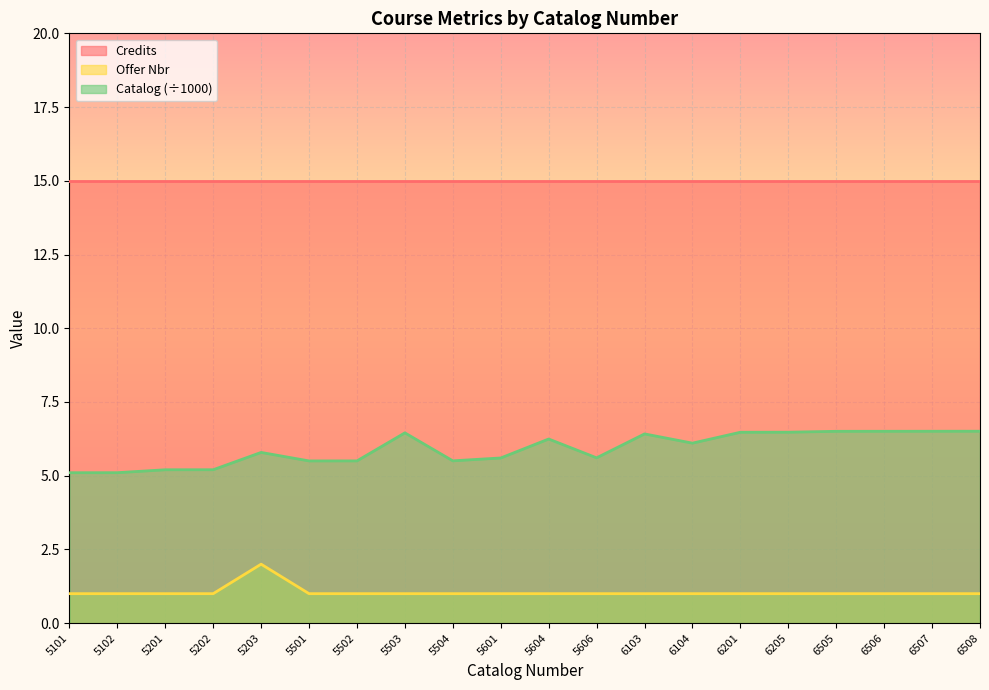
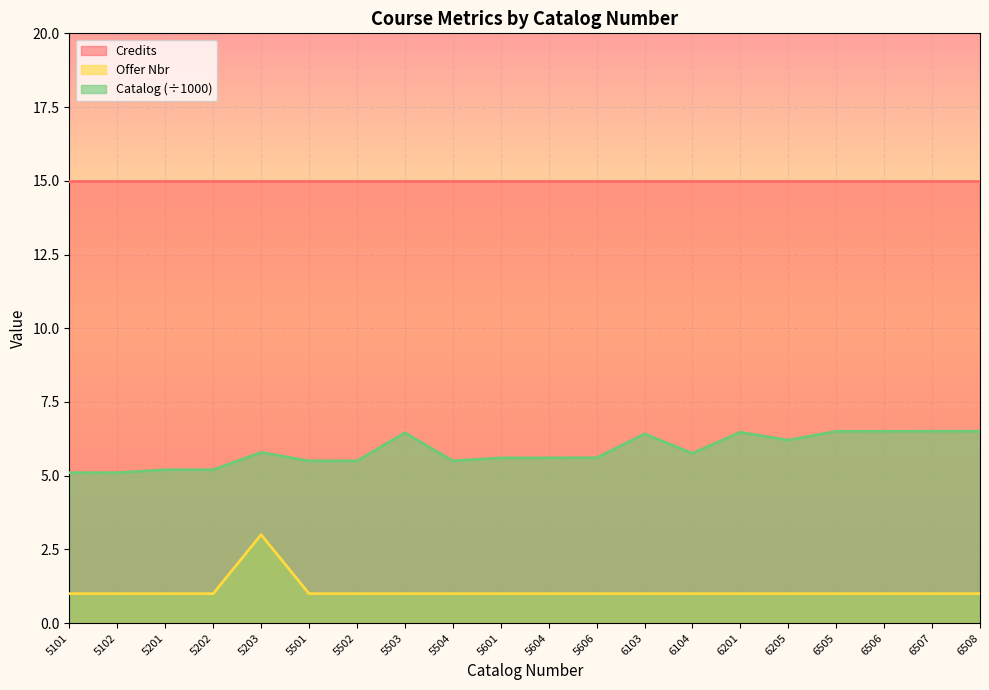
  {
    "Credits": {
      "5101": 15.0,
      "5102": 15.0,
      "5201": 15.0,
      "5202": 15.0,
      "5203": 15.0,
      "5501": 15.0,
      "5502": 15.0,
      "5503": 15.0,
      "5504": 15.0,
      "5601": 15.0,
      "5604": 15.0,
      "5606": 15.0,
      "6103": 15.0,
      "6104": 15.0,
      "6201": 15.0,
      "6205": 15.0,
      "6505": 15.0,
      "6506": 15.0,
      "6507": 15.0,
      "6508": 15.0
    },
    "Offer Nbr": {
      "5101": 1,
      "5102": 1,
      "5201": 1,
      "5202": 1,
-     "5203": 2,
+     "5203": 3,
      "5501": 1,
      "5502": 1,
      "5503": 1,
      "5504": 1,
      "5601": 1,
      "5604": 1,
      "5606": 1,
      "6103": 1,
      "6104": 1,
      "6201": 1,
      "6205": 1,
      "6505": 1,
      "6506": 1,
      "6507": 1,
      "6508": 1
    },
    "Catalog (÷1000)": {
      "5101": 5.1,
      "5102": 5.1,
      "5201": 5.2,
      "5202": 5.2,
      "5203": 5.8,
      "5501": 5.5,
      "5502": 5.5,
      "5503": 6.5,
      "5504": 5.5,
      "5601": 5.6,
-     "5604": 6.2,
+     "5604": 5.6,
      "5606": 5.6,
      "6103": 6.4,
-     "6104": 6.1,
+     "6104": 5.8,
      "6201": 6.5,
-     "6205": 6.5,
+     "6205": 6.2,
      "6505": 6.5,
      "6506": 6.5,
      "6507": 6.5,
      "6508": 6.5
    }
  }
